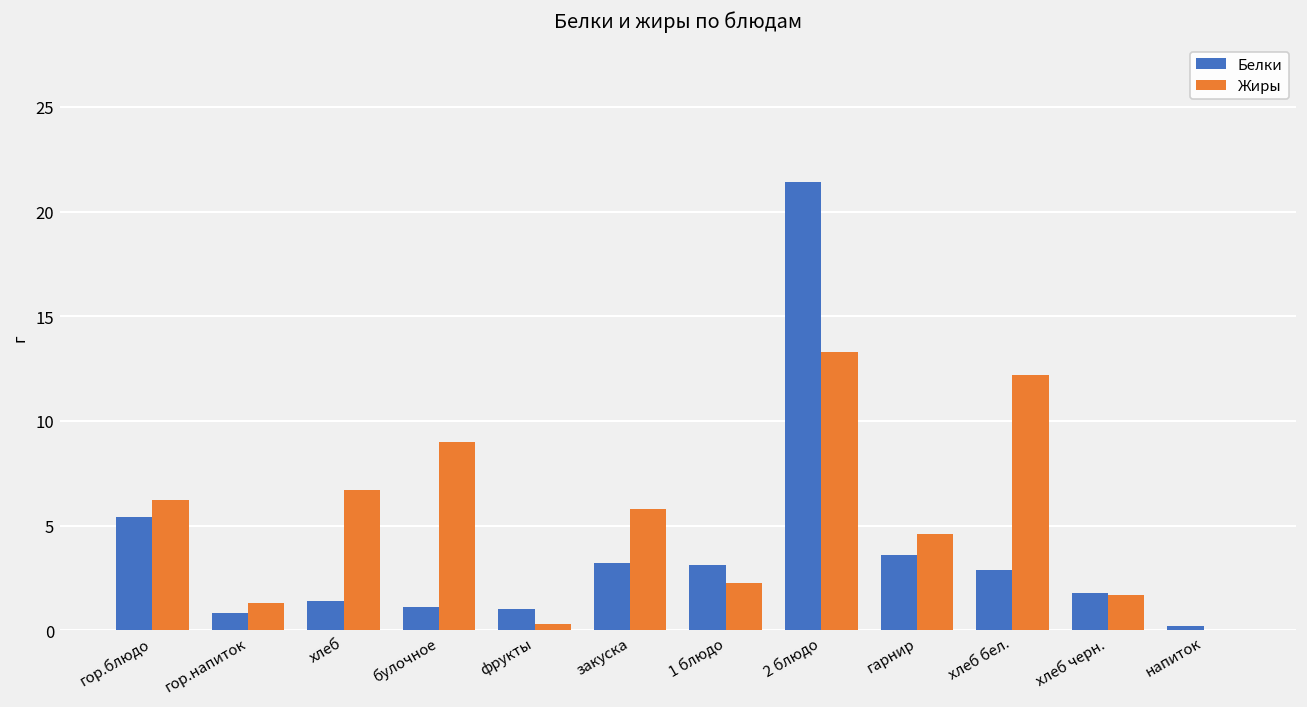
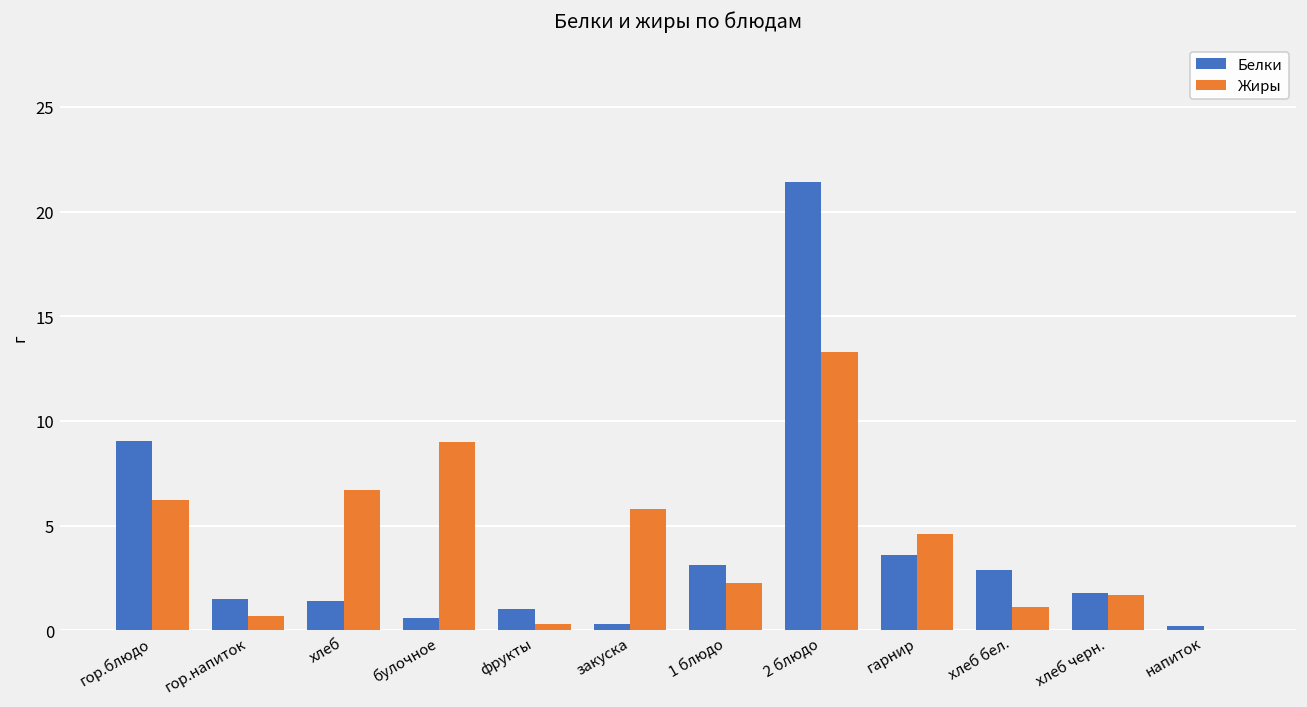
  {
    "Белки": {
-     "гор.блюдо": 5.4,
-     "гор.напиток": 0.8,
+     "гор.блюдо": 9.1,
+     "гор.напиток": 1.5,
      "хлеб": 1.4,
-     "булочное": 1.1,
+     "булочное": 0.6,
      "фрукты": 1.0,
-     "закуска": 3.2,
+     "закуска": 0.3,
      "1 блюдо": 3.1,
      "2 блюдо": 21.4,
      "гарнир": 3.6,
      "хлеб бел.": 2.9,
      "хлеб черн.": 1.8,
      "напиток": 0.2
    },
    "Жиры": {
      "гор.блюдо": 6.2,
-     "гор.напиток": 1.3,
+     "гор.напиток": 0.7,
      "хлеб": 6.7,
      "булочное": 9.0,
      "фрукты": 0.3,
      "закуска": 5.8,
      "1 блюдо": 2.2,
      "2 блюдо": 13.3,
      "гарнир": 4.6,
-     "хлеб бел.": 12.2,
+     "хлеб бел.": 1.1,
      "хлеб черн.": 1.7,
      "напиток": 0.0
    }
  }
